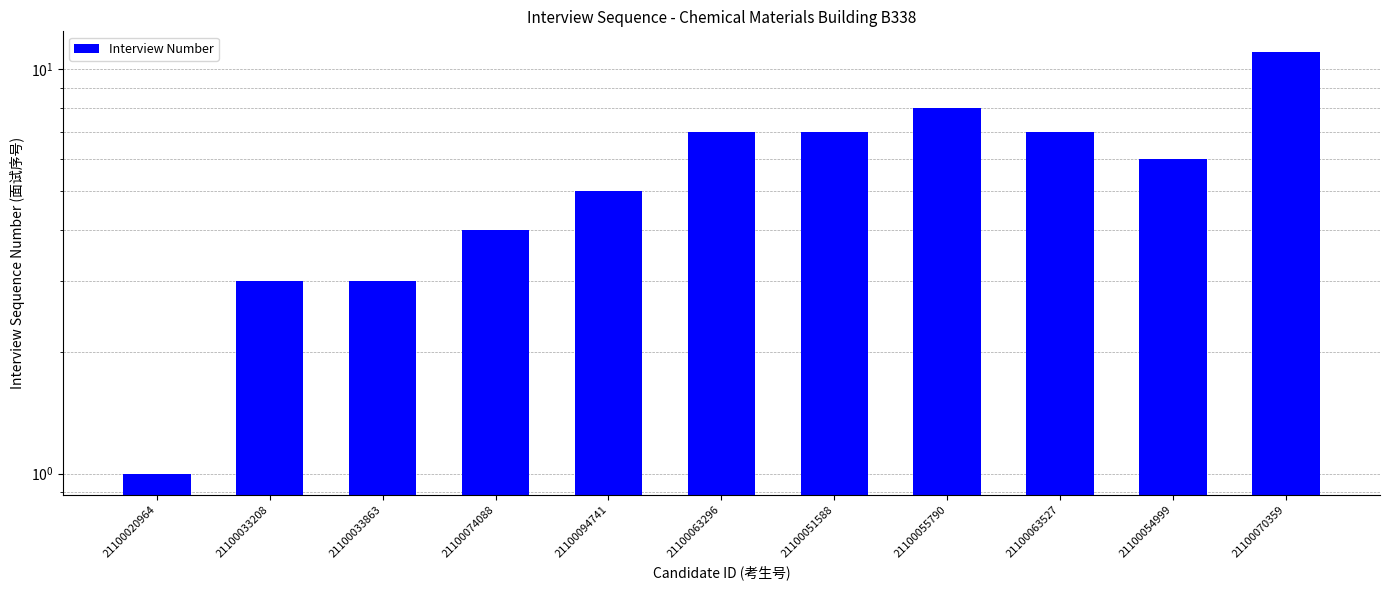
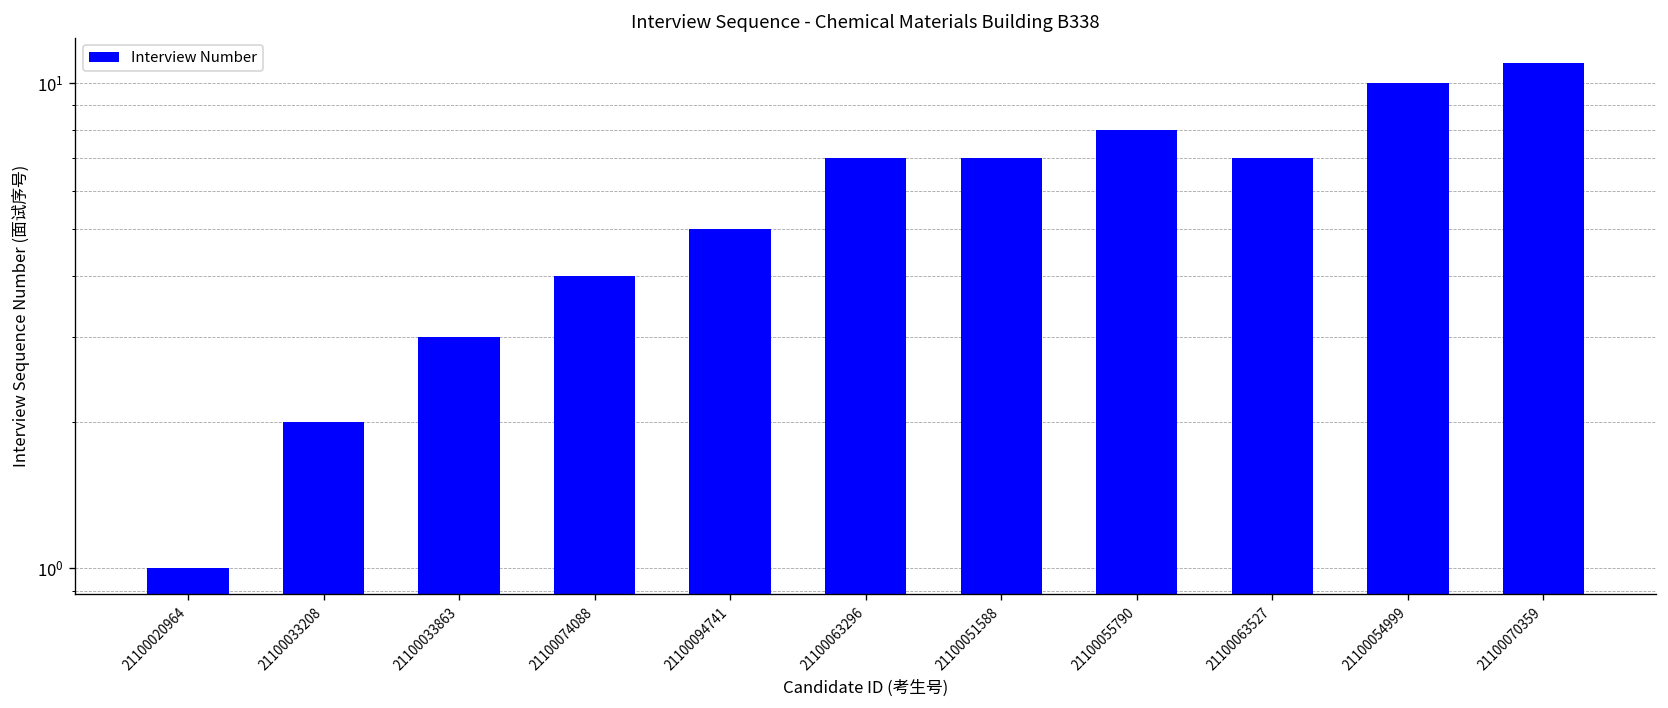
  {
    "21100020964": 1,
-   "21100033208": 3,
+   "21100033208": 2,
    "21100033863": 3,
    "21100074088": 4,
    "21100094741": 5,
    "21100063296": 7,
    "21100051588": 7,
    "21100055790": 8,
    "21100063527": 7,
-   "21100054999": 6,
+   "21100054999": 10,
    "21100070359": 11
  }
